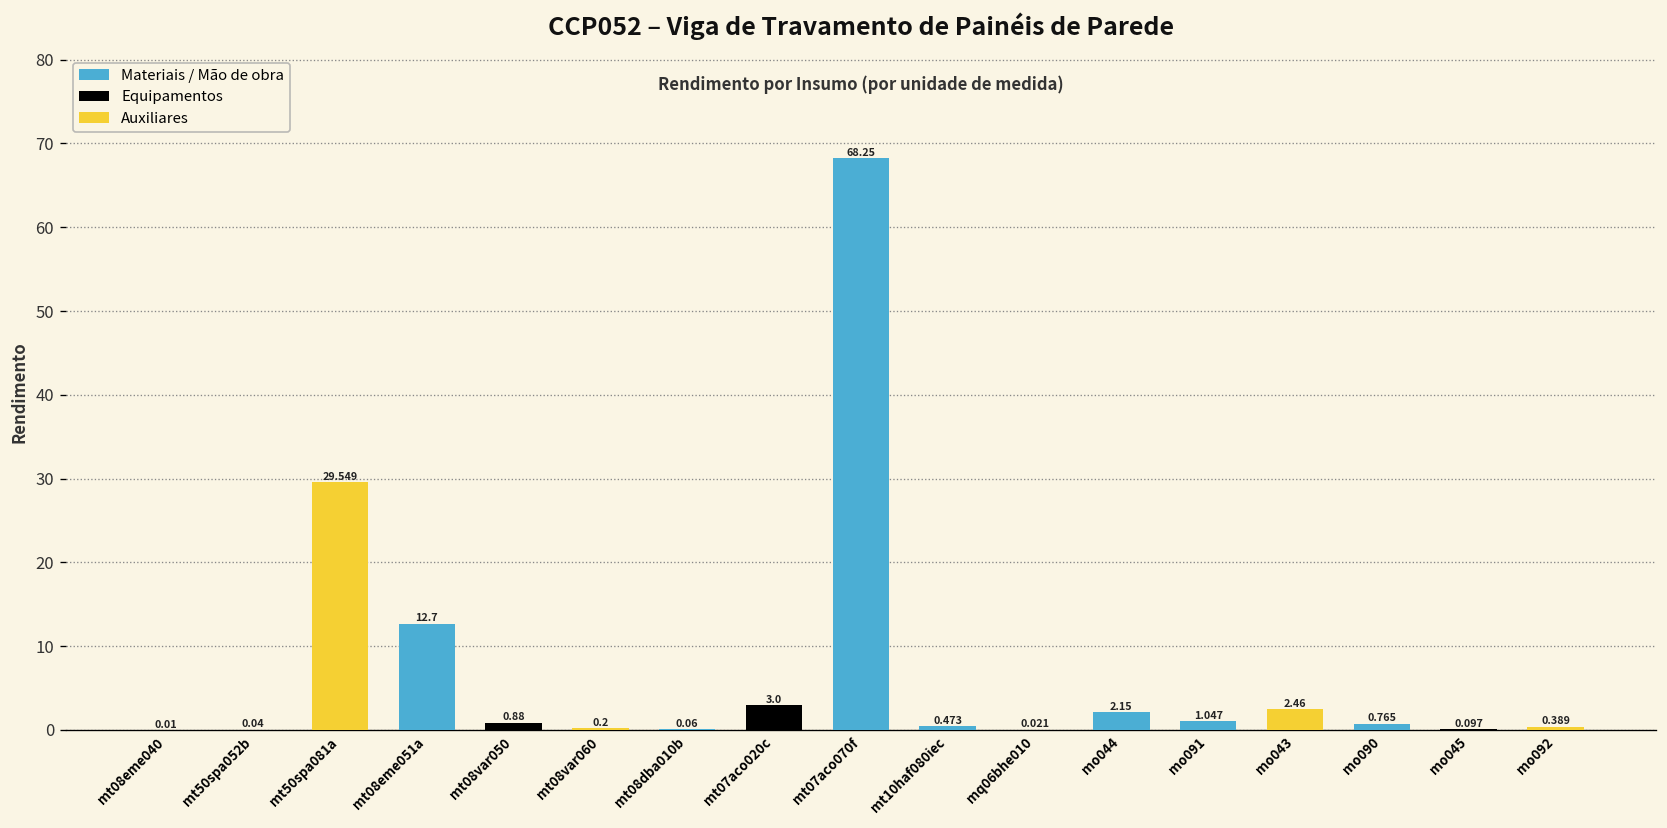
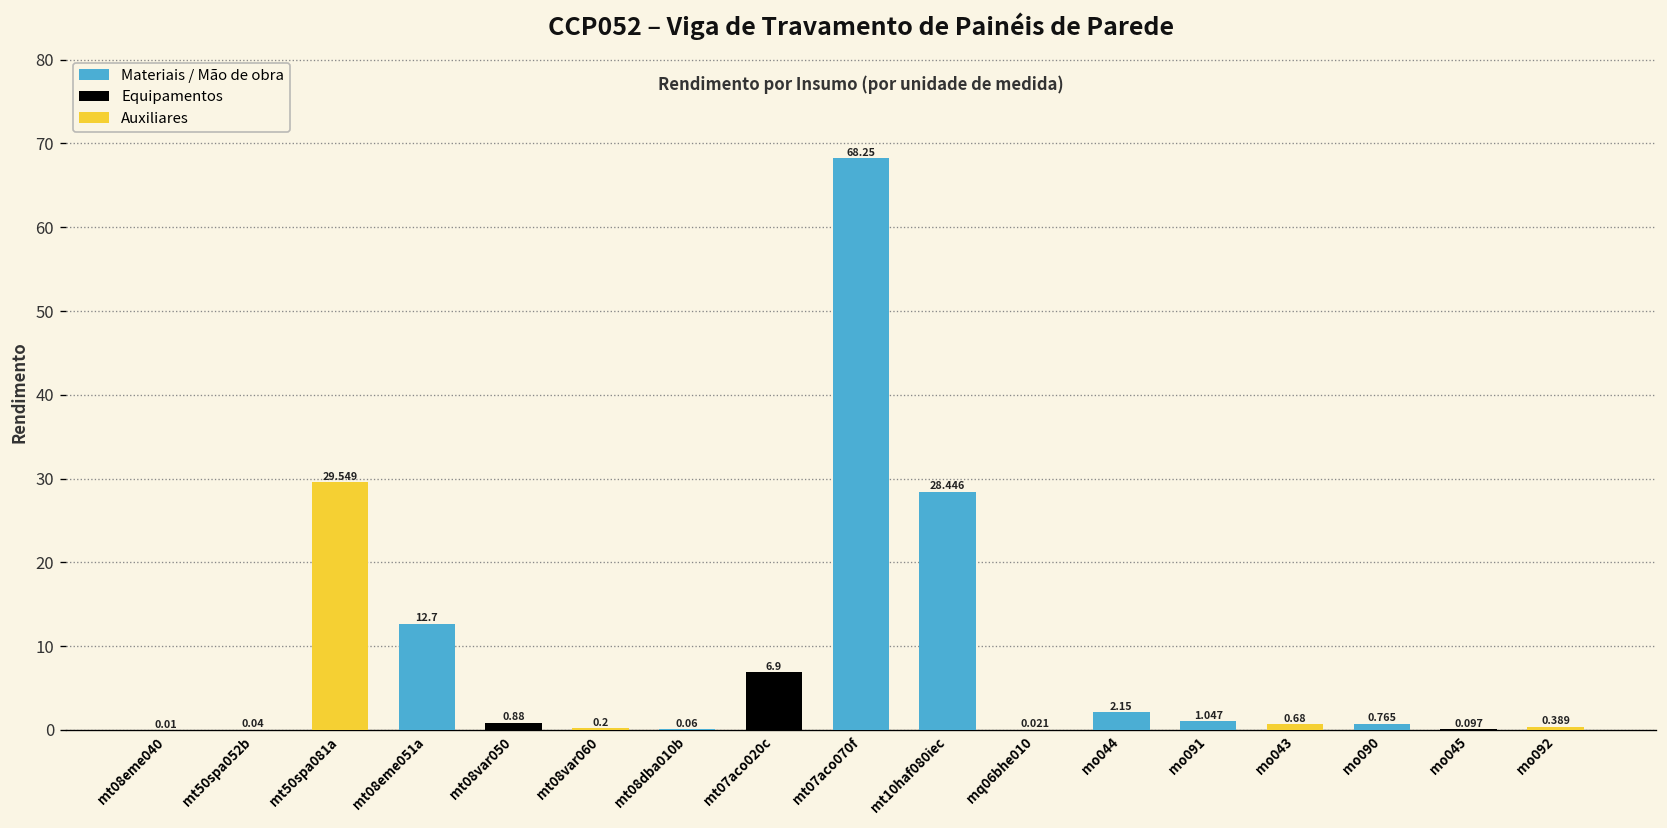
  {
    "mt08eme040": 0.01,
    "mt50spa052b": 0.04,
    "mt50spa081a": 29.549,
    "mt08eme051a": 12.7,
    "mt08var050": 0.88,
    "mt08var060": 0.2,
    "mt08dba010b": 0.06,
-   "mt07aco020c": 3.0,
+   "mt07aco020c": 6.9,
    "mt07aco070f": 68.25,
-   "mt10haf080iec": 0.473,
+   "mt10haf080iec": 28.446,
    "mq06bhe010": 0.021,
    "mo044": 2.15,
    "mo091": 1.047,
-   "mo043": 2.46,
+   "mo043": 0.68,
    "mo090": 0.765,
    "mo045": 0.097,
    "mo092": 0.389
  }
